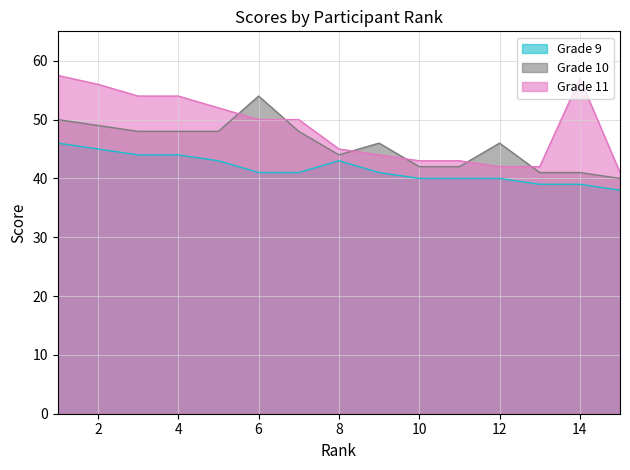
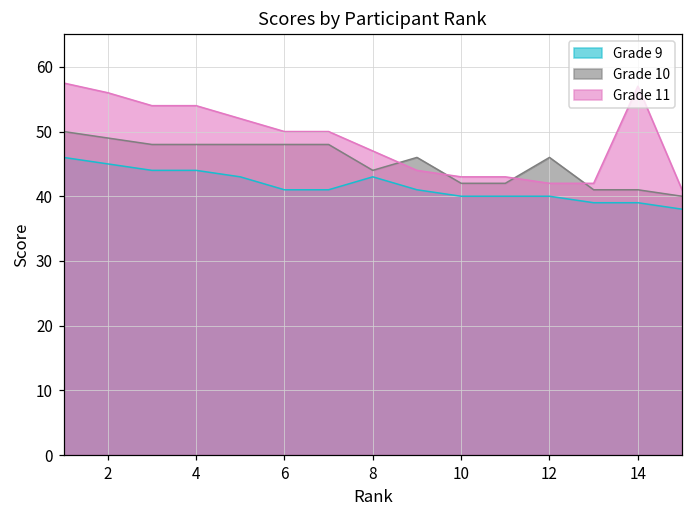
  {
    "Grade 9": {
      "2": 45,
      "4": 44,
      "6": 41,
      "8": 43,
      "10": 40,
      "12": 40,
      "14": 39
    },
    "Grade 10": {
      "2": 49,
      "4": 48,
-     "6": 54,
+     "6": 48,
      "8": 44,
      "10": 42,
      "12": 46,
      "14": 41
    },
    "Grade 11": {
      "2": 56,
      "4": 54,
      "6": 50,
-     "8": 45,
+     "8": 47,
      "10": 43,
      "12": 42
    }
  }
